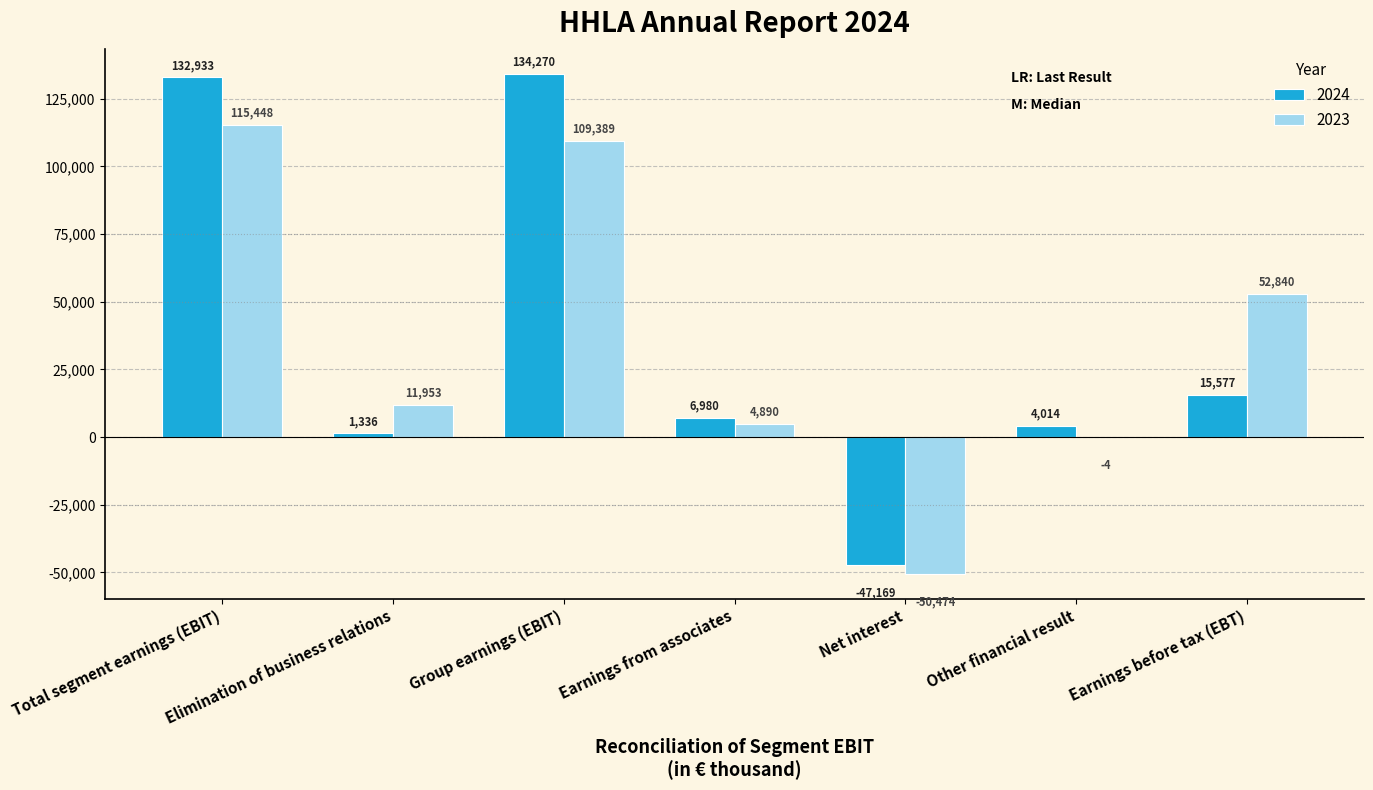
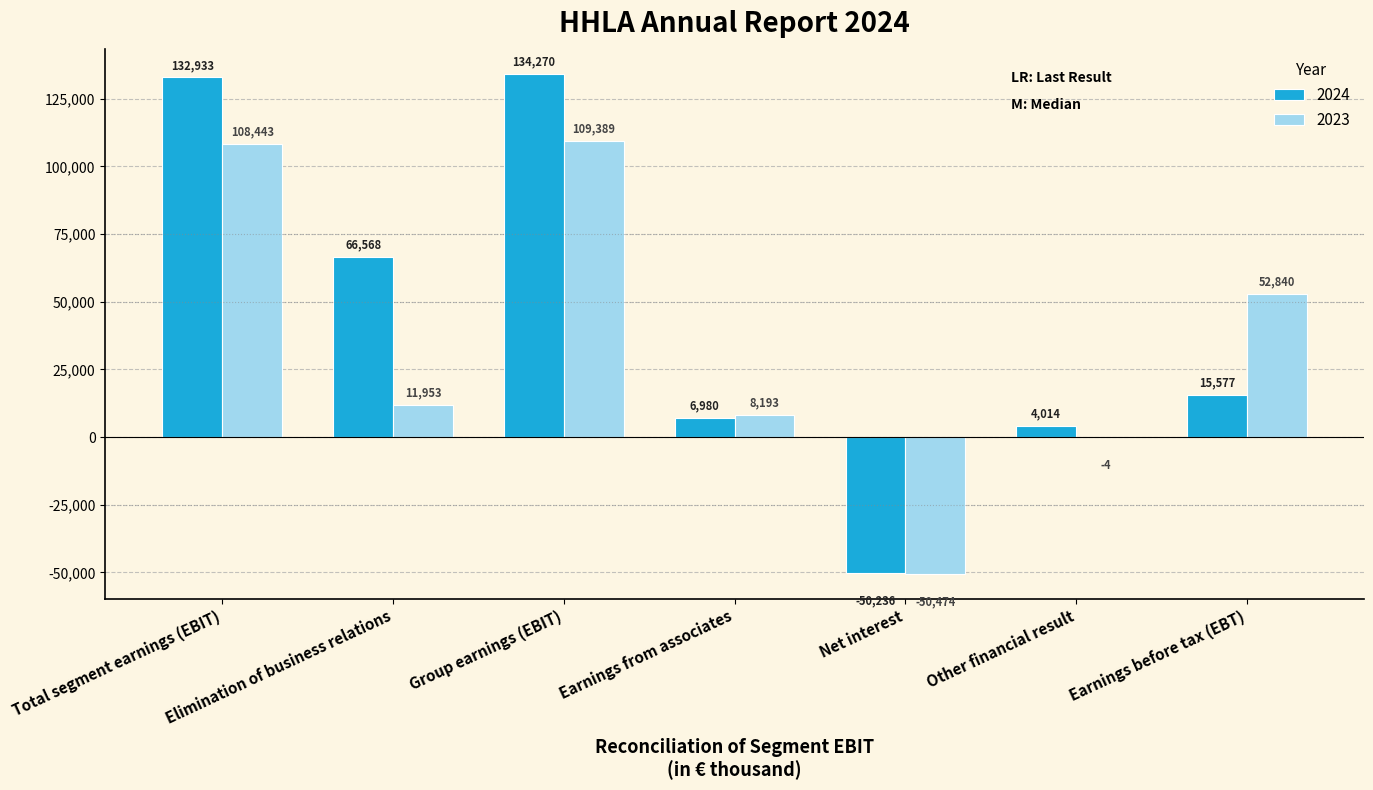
  {
    "2024": {
      "Total segment earnings (EBIT)": "132,933",
-     "Elimination of business relations": "1,336",
+     "Elimination of business relations": "66,568",
      "Group earnings (EBIT)": "134,270",
      "Earnings from associates": "6,980",
-     "Net interest": "-47,169",
+     "Net interest": "-50,236",
      "Other financial result": "4,014",
      "Earnings before tax (EBT)": "15,577"
    },
    "2023": {
-     "Total segment earnings (EBIT)": "115,448",
+     "Total segment earnings (EBIT)": "108,443",
      "Elimination of business relations": "11,953",
      "Group earnings (EBIT)": "109,389",
-     "Earnings from associates": "4,890",
+     "Earnings from associates": "8,193",
      "Net interest": "-50,474",
      "Other financial result": "-4",
      "Earnings before tax (EBT)": "52,840"
    }
  }
